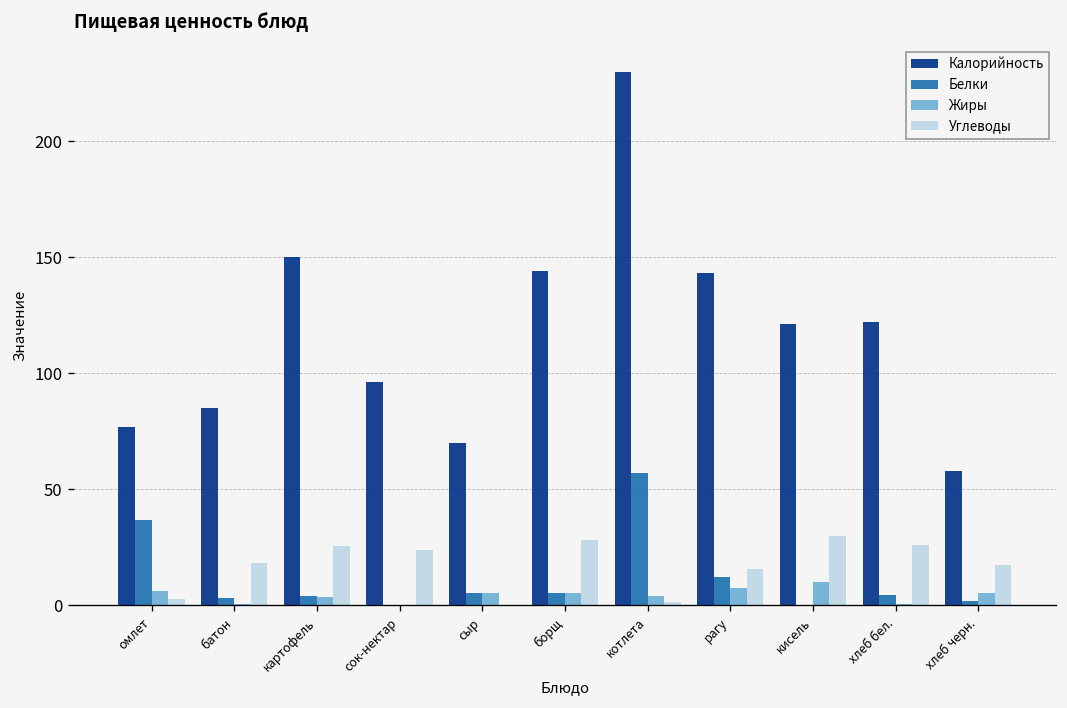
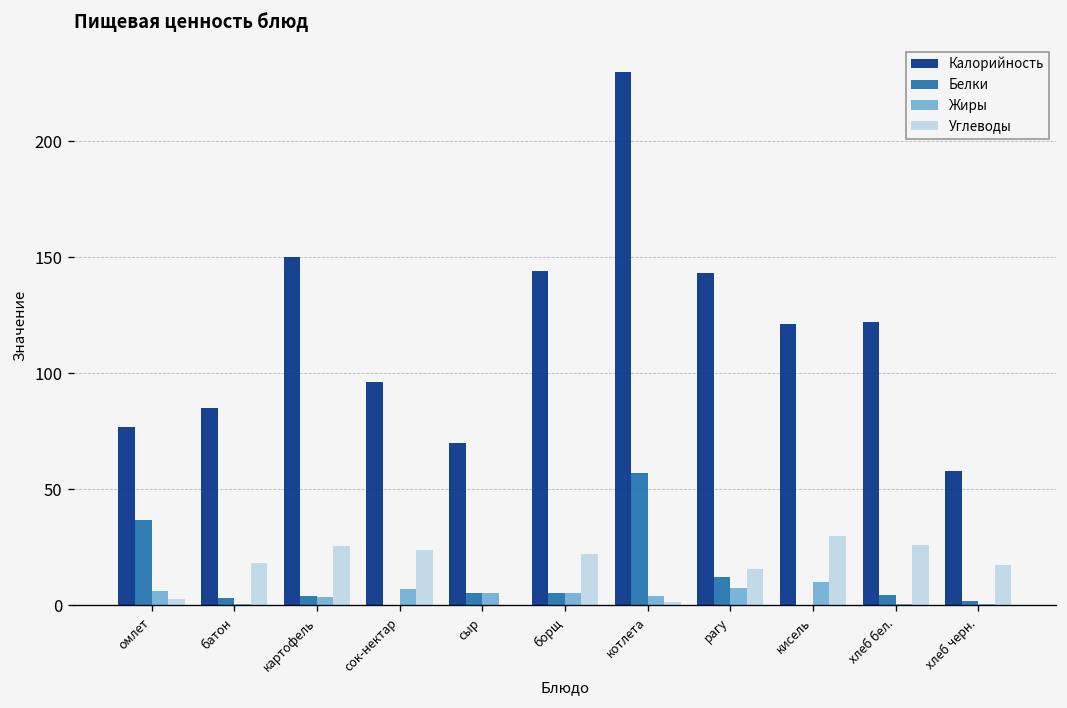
  {
    "Калорийность": {
      "омлет": 77,
      "батон": 85,
      "картофель": 150,
      "сок-нектар": 96,
      "сыр": 70,
      "борщ": 144,
      "котлета": 230,
      "рагу": 143,
      "кисель": 121,
      "хлеб бел.": 122,
      "хлеб черн.": 58
    },
    "Белки": {
      "омлет": 37,
      "батон": 3,
      "картофель": 4,
      "сок-нектар": 0,
      "сыр": 5,
      "борщ": 5,
      "котлета": 57,
      "рагу": 12,
      "кисель": 0,
      "хлеб бел.": 4,
      "хлеб черн.": 2
    },
    "Жиры": {
      "омлет": 6,
      "картофель": 3,
-     "сок-нектар": 0,
+     "сок-нектар": 7,
      "сыр": 5,
      "борщ": 5,
      "котлета": 4,
      "рагу": 8,
      "кисель": 10,
-     "хлеб черн.": 5
+     "хлеб черн.": 0
    },
    "Углеводы": {
      "омлет": 2,
      "батон": 18,
      "картофель": 25,
      "сок-нектар": 24,
      "сыр": 0,
-     "борщ": 28,
+     "борщ": 22,
      "котлета": 1,
      "рагу": 16,
      "кисель": 30,
      "хлеб бел.": 26,
      "хлеб черн.": 17
    }
  }
